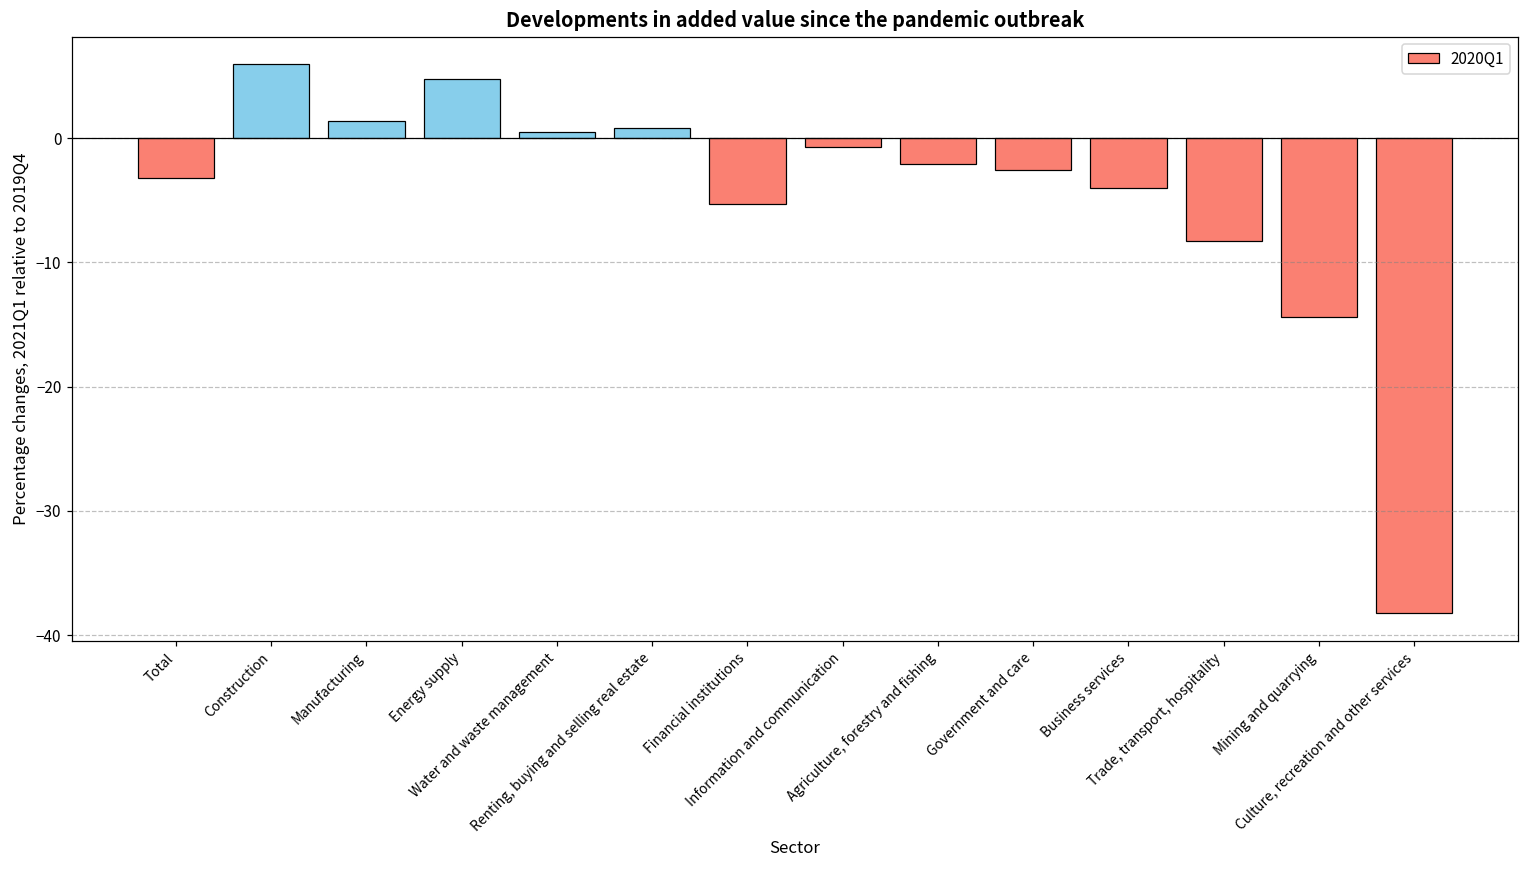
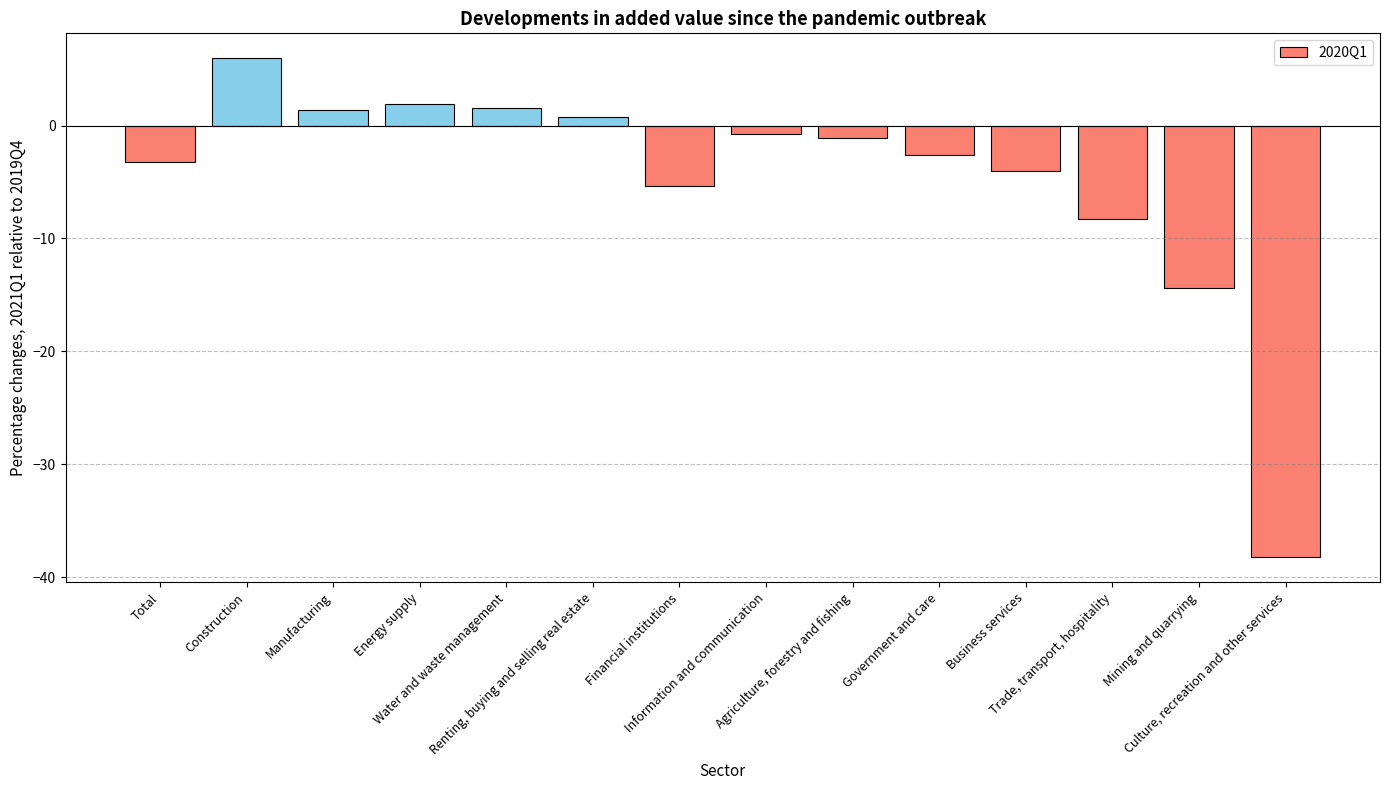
  {
    "Total": -3.2,
    "Construction": 6.0,
    "Manufacturing": 1.4,
-   "Energy supply": 4.7,
-   "Water and waste management": 0.5,
+   "Energy supply": 2.0,
+   "Water and waste management": 1.5,
    "Renting, buying and selling real estate": 0.8,
    "Financial institutions": -5.3,
    "Information and communication": -0.7,
-   "Agriculture, forestry and fishing": -2.1,
+   "Agriculture, forestry and fishing": -1.1,
    "Government and care": -2.6,
    "Business services": -4.0,
    "Trade, transport, hospitality": -8.3,
    "Mining and quarrying": -14.4,
    "Culture, recreation and other services": -38.2
  }
